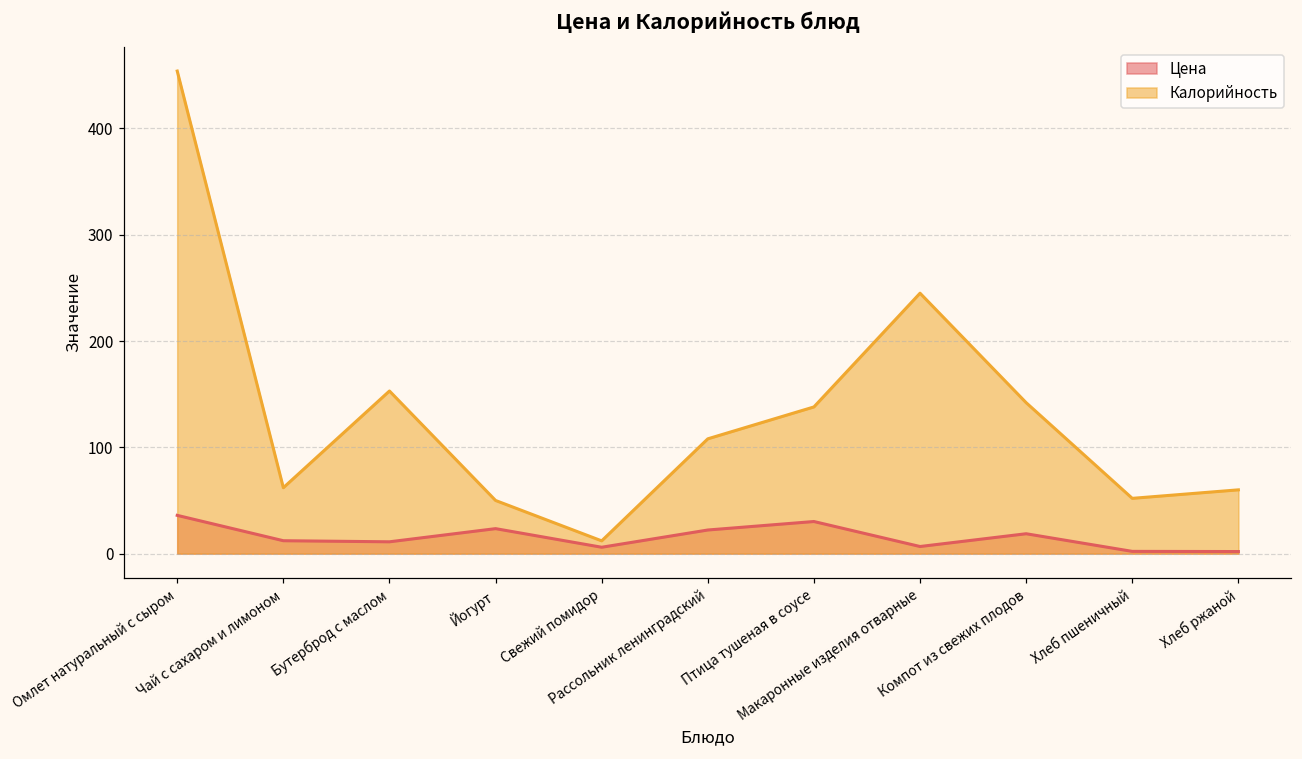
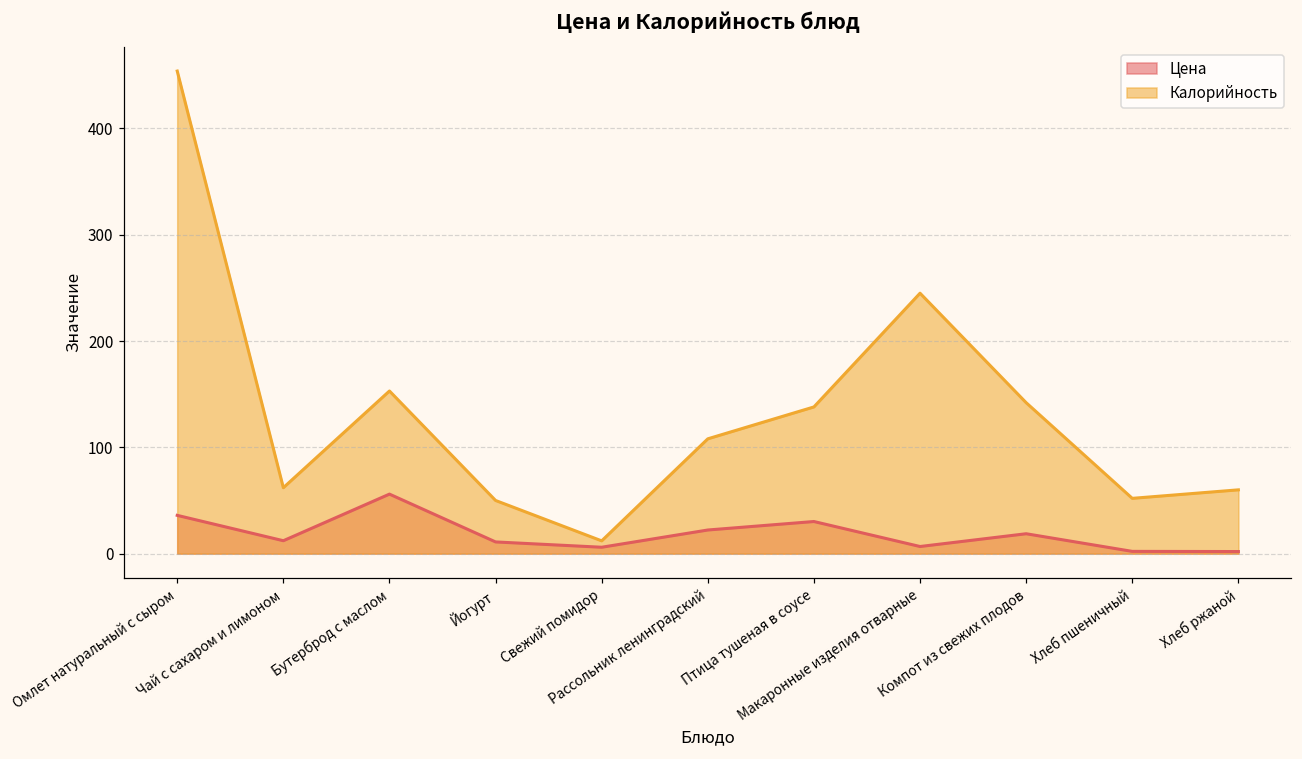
  {
    "Цена": {
      "Омлет натуральный с сыром": 40,
      "Чай с сахаром и лимоном": 10,
-     "Бутерброд с маслом": 10,
-     "Йогурт": 20,
+     "Бутерброд с маслом": 60,
+     "Йогурт": 10,
      "Свежий помидор": 10,
      "Рассольник ленинградский": 20,
      "Птица тушеная в соусе": 30,
      "Макаронные изделия отварные": 10,
      "Компот из свежих плодов": 20,
      "Хлеб пшеничный": 0,
      "Хлеб ржаной": 0
    },
    "Калорийность": {
      "Омлет натуральный с сыром": 450,
      "Чай с сахаром и лимоном": 60,
      "Бутерброд с маслом": 150,
      "Йогурт": 50,
      "Свежий помидор": 10,
      "Рассольник ленинградский": 110,
      "Птица тушеная в соусе": 140,
      "Макаронные изделия отварные": 250,
      "Компот из свежих плодов": 140,
      "Хлеб пшеничный": 50,
      "Хлеб ржаной": 60
    }
  }
